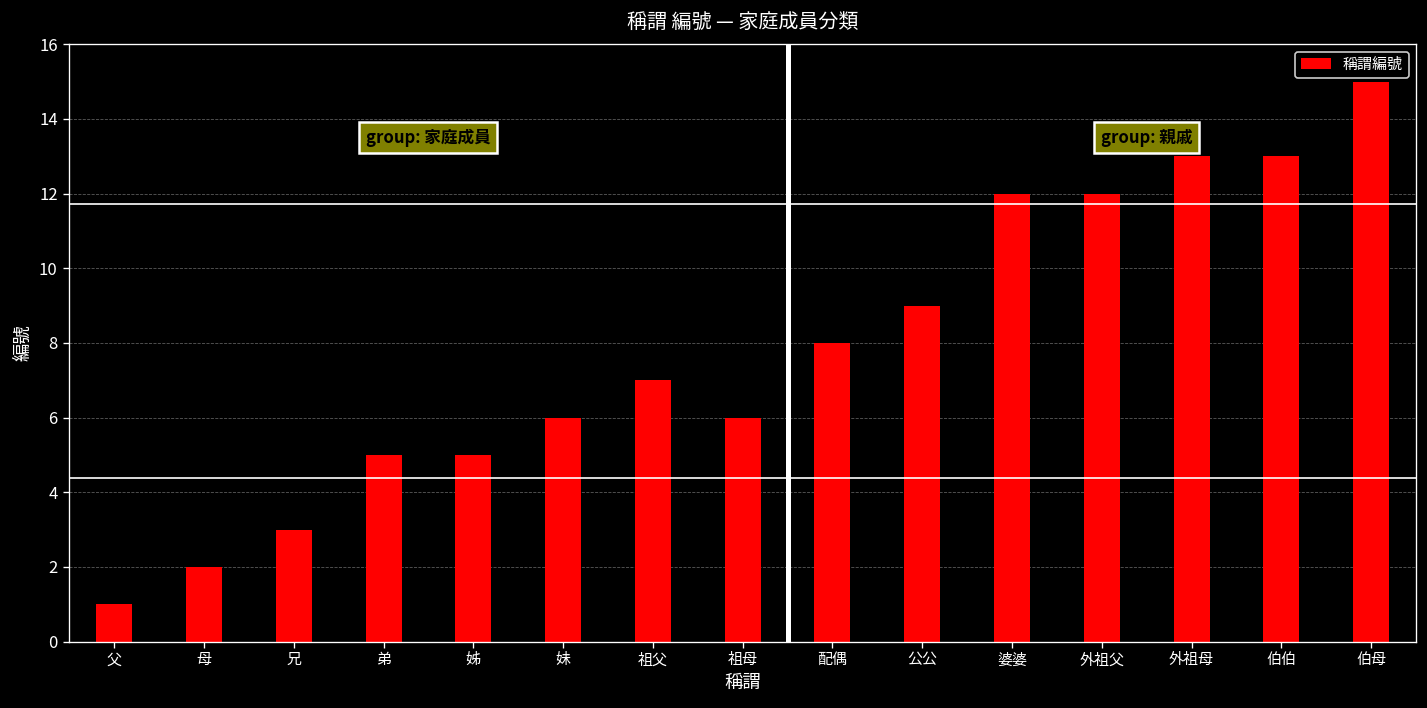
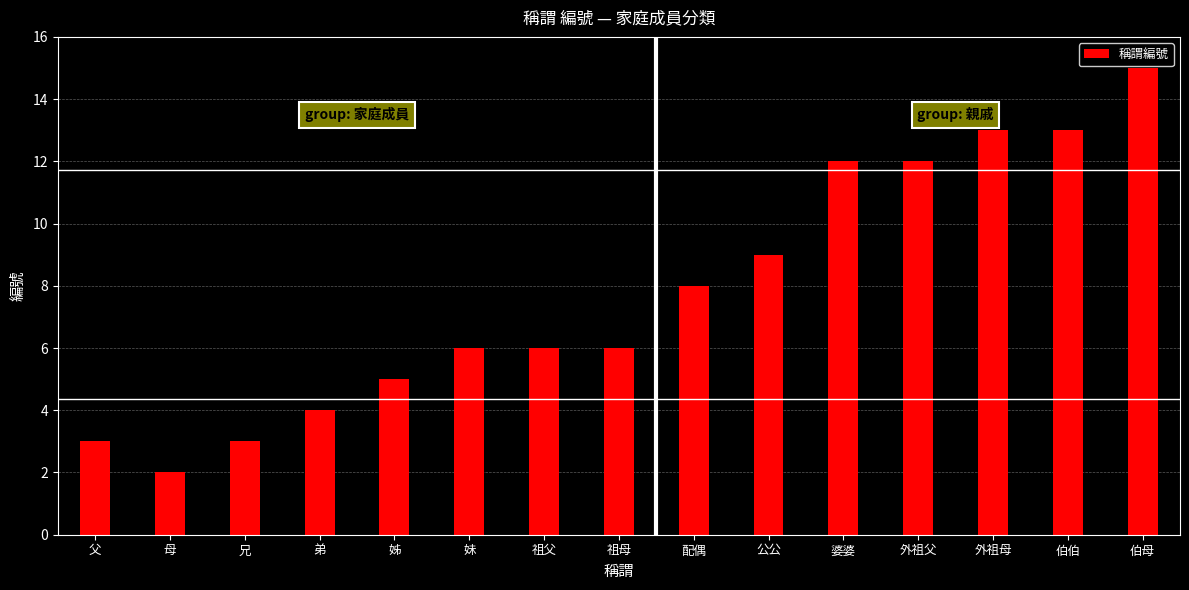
  {
-   "父": 1,
+   "父": 3,
    "母": 2,
    "兄": 3,
-   "弟": 5,
+   "弟": 4,
    "姊": 5,
    "妹": 6,
-   "祖父": 7,
+   "祖父": 6,
    "祖母": 6,
    "配偶": 8,
    "公公": 9,
    "婆婆": 12,
    "外祖父": 12,
    "外祖母": 13,
    "伯伯": 13,
    "伯母": 15
  }
